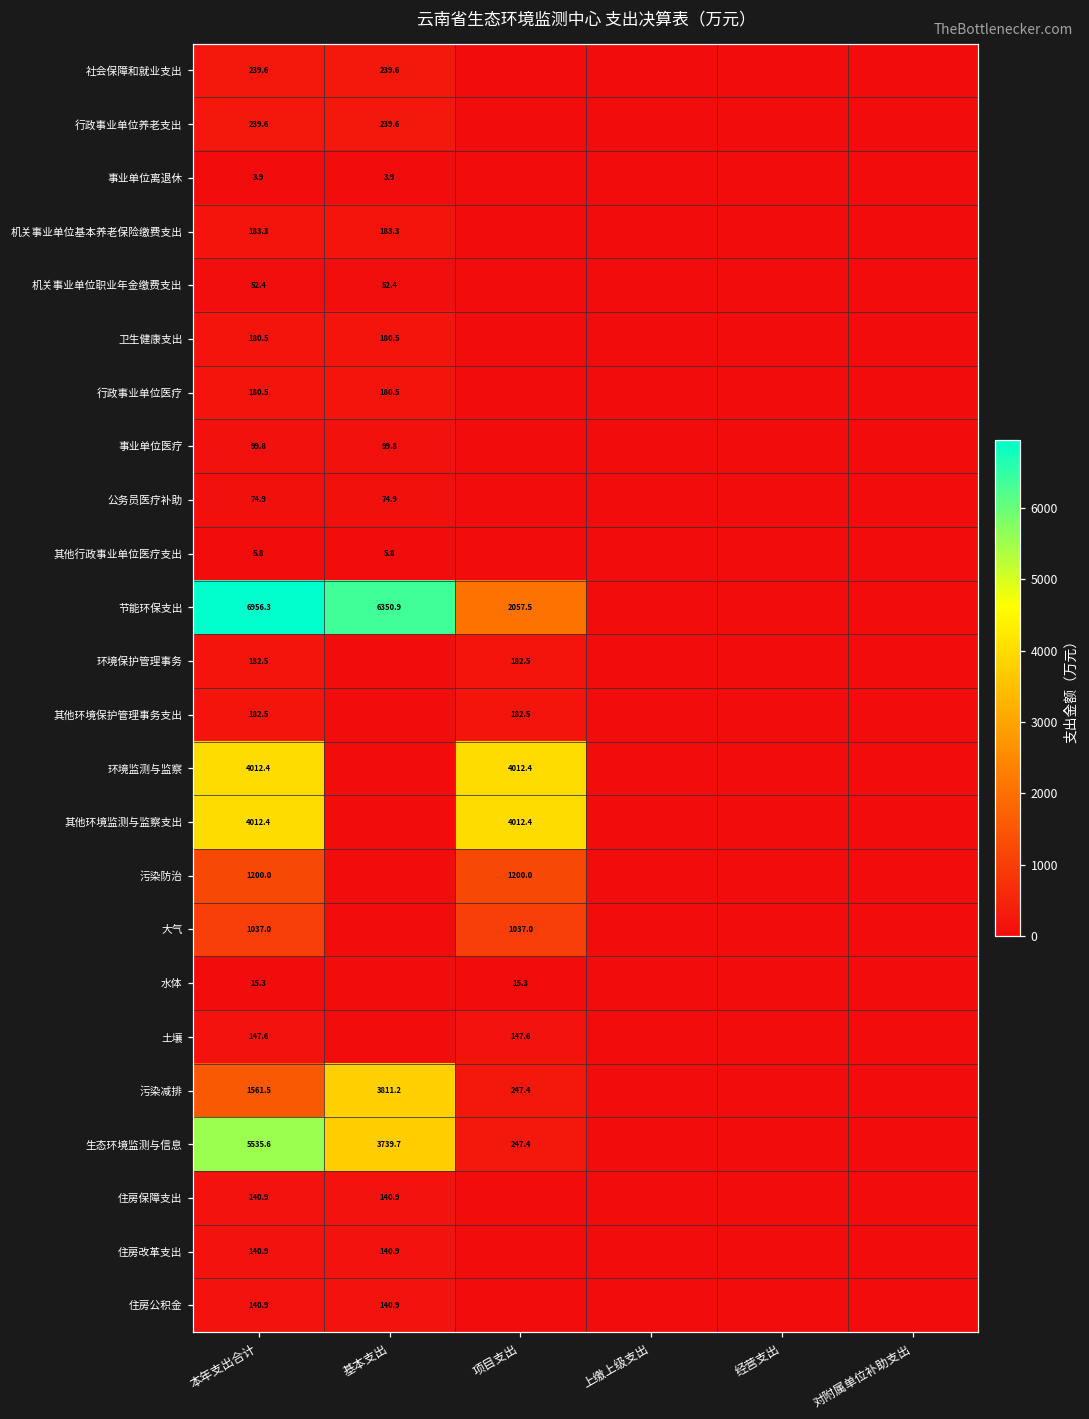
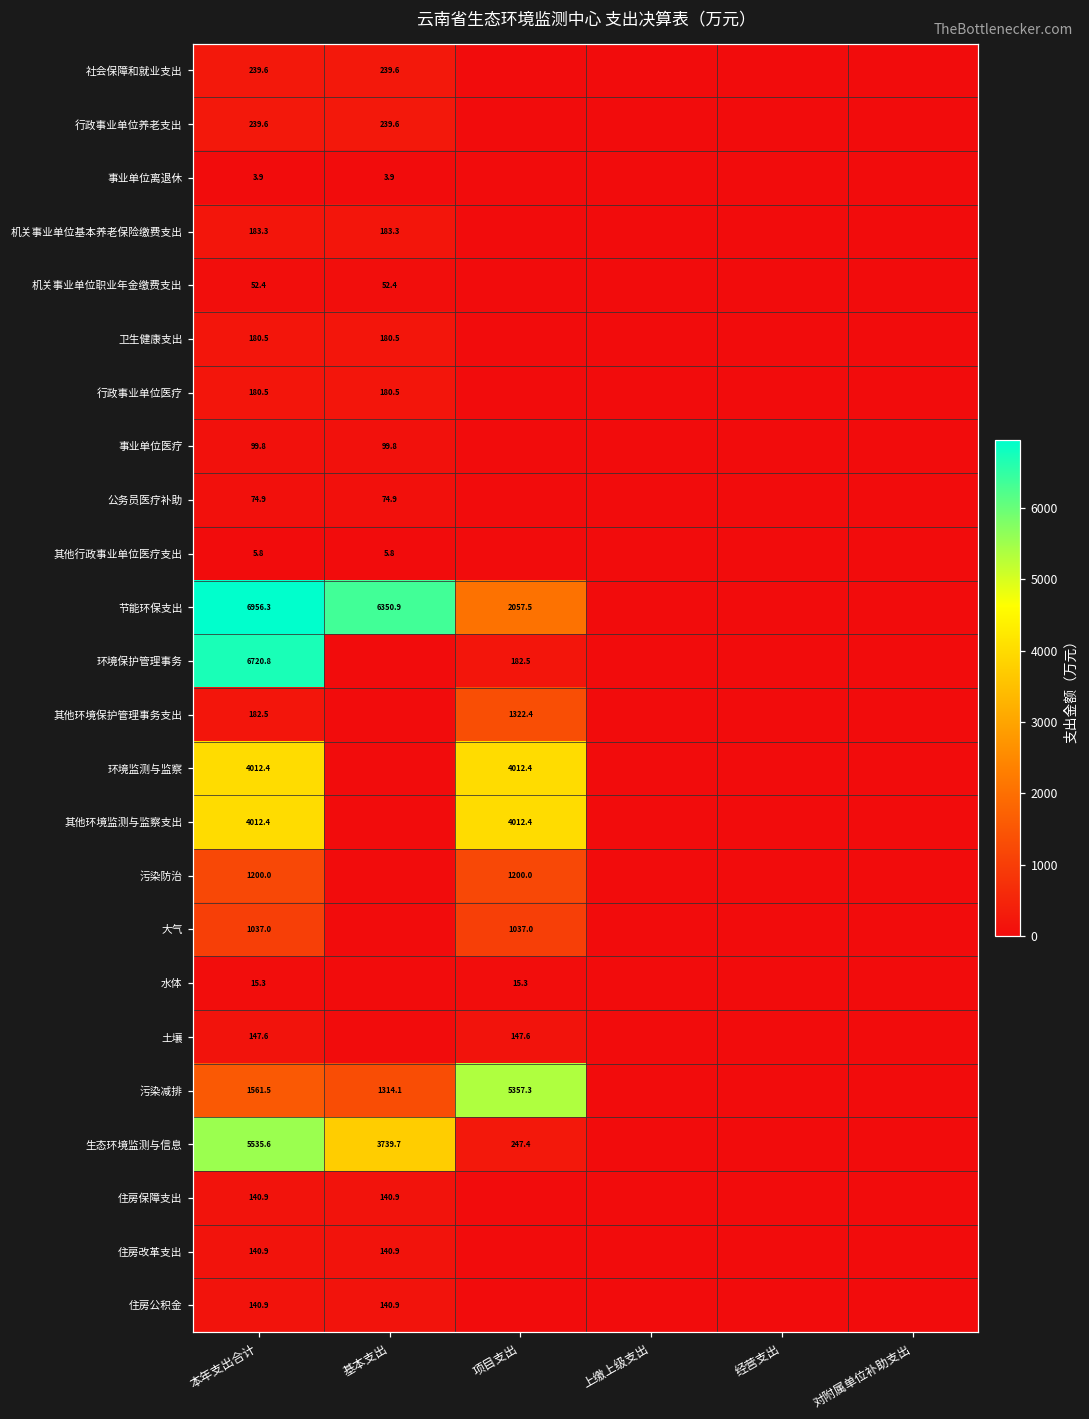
  {
    "社会保障和就业支出": {
      "本年支出合计": 239.6,
      "基本支出": 239.6
    },
    "行政事业单位养老支出": {
      "本年支出合计": 239.6,
      "基本支出": 239.6
    },
    "事业单位离退休": {
      "本年支出合计": 3.9,
      "基本支出": 3.9
    },
    "机关事业单位基本养老保险缴费支出": {
      "本年支出合计": 183.3,
      "基本支出": 183.3
    },
    "机关事业单位职业年金缴费支出": {
      "本年支出合计": 52.4,
      "基本支出": 52.4
    },
    "卫生健康支出": {
      "本年支出合计": 180.5,
      "基本支出": 180.5
    },
    "行政事业单位医疗": {
      "本年支出合计": 180.5,
      "基本支出": 180.5
    },
    "事业单位医疗": {
      "本年支出合计": 99.8,
      "基本支出": 99.8
    },
    "公务员医疗补助": {
      "本年支出合计": 74.9,
      "基本支出": 74.9
    },
    "其他行政事业单位医疗支出": {
      "本年支出合计": 5.8,
      "基本支出": 5.8
    },
    "节能环保支出": {
      "本年支出合计": 6956.3,
      "基本支出": 6350.9,
      "项目支出": 2057.5
    },
    "环境保护管理事务": {
-     "本年支出合计": 182.5,
+     "本年支出合计": 6720.8,
      "项目支出": 182.5
    },
    "其他环境保护管理事务支出": {
      "本年支出合计": 182.5,
-     "项目支出": 182.5
+     "项目支出": 1322.4
    },
    "环境监测与监察": {
      "本年支出合计": 4012.4,
      "项目支出": 4012.4
    },
    "其他环境监测与监察支出": {
      "本年支出合计": 4012.4,
      "项目支出": 4012.4
    },
    "污染防治": {
      "本年支出合计": 1200.0,
      "项目支出": 1200.0
    },
    "大气": {
      "本年支出合计": 1037.0,
      "项目支出": 1037.0
    },
    "水体": {
      "本年支出合计": 15.3,
      "项目支出": 15.3
    },
    "土壤": {
      "本年支出合计": 147.6,
      "项目支出": 147.6
    },
    "污染减排": {
      "本年支出合计": 1561.5,
-     "基本支出": 3811.2,
-     "项目支出": 247.4
+     "基本支出": 1314.1,
+     "项目支出": 5357.3
    },
    "生态环境监测与信息": {
      "本年支出合计": 5535.6,
      "基本支出": 3739.7,
      "项目支出": 247.4
    },
    "住房保障支出": {
      "本年支出合计": 140.9,
      "基本支出": 140.9
    },
    "住房改革支出": {
      "本年支出合计": 140.9,
      "基本支出": 140.9
    },
    "住房公积金": {
      "本年支出合计": 140.9,
      "基本支出": 140.9
    }
  }
